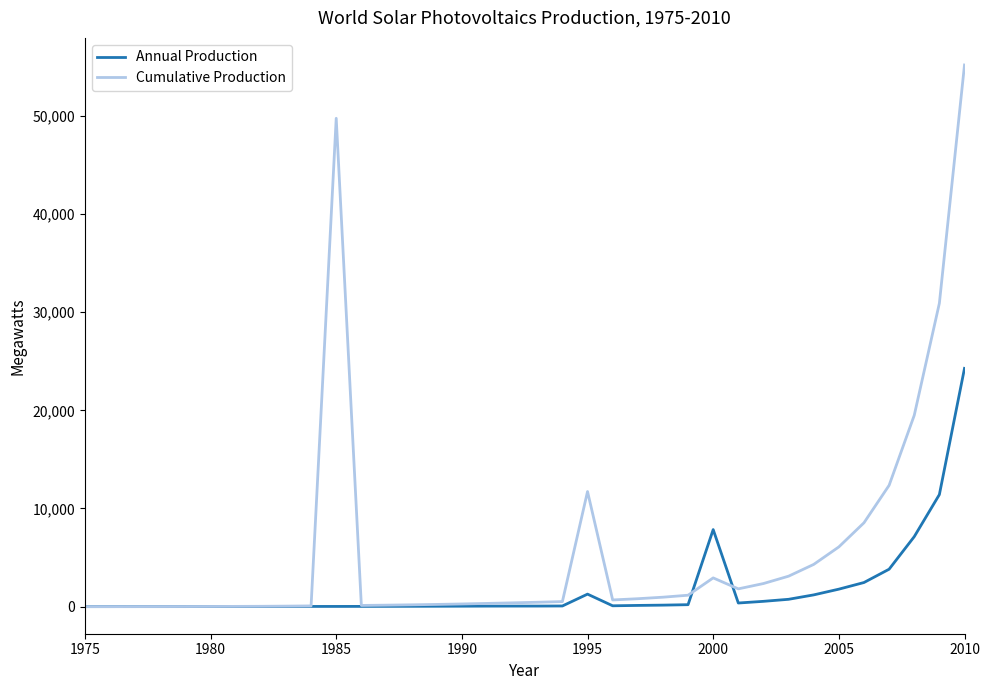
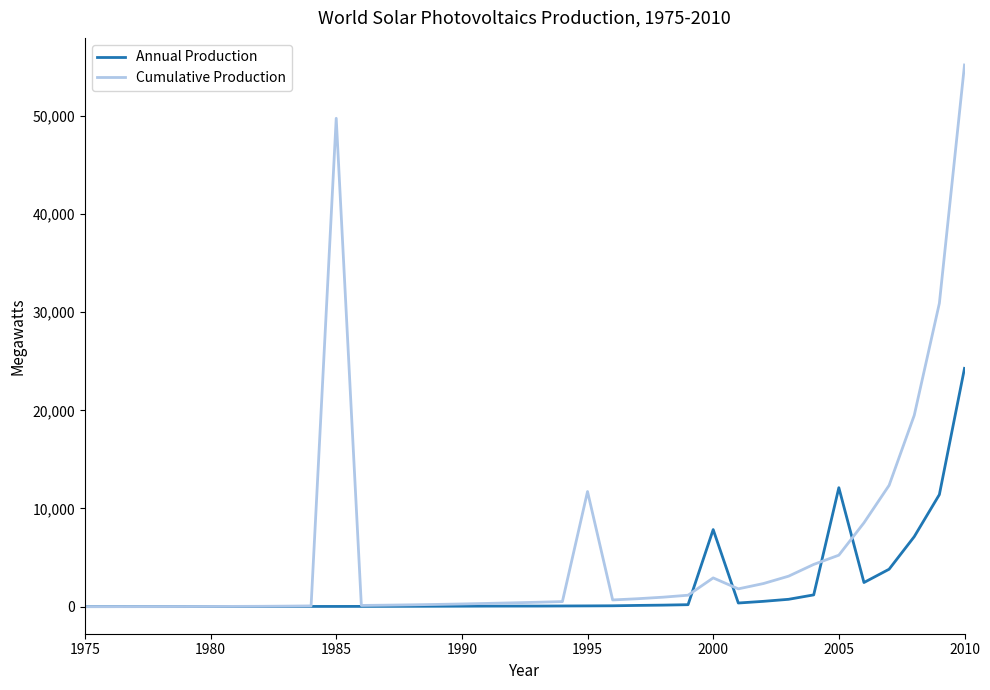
  {
    "Annual Production": {
      "1985": "0",
-     "1995": "1,000",
+     "1995": "0",
      "2000": "8,000",
-     "2005": "2,000",
+     "2005": "12,000",
      "2010": "24,000"
    },
    "Cumulative Production": {
      "1985": "50,000",
      "1995": "12,000",
      "2000": "3,000",
-     "2005": "6,000",
+     "2005": "5,000",
      "2010": "55,000"
    }
  }
